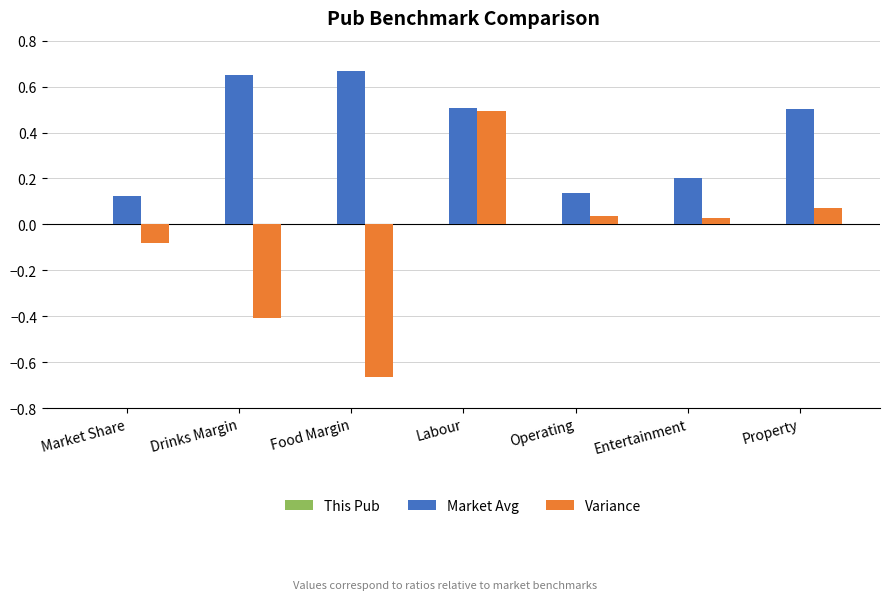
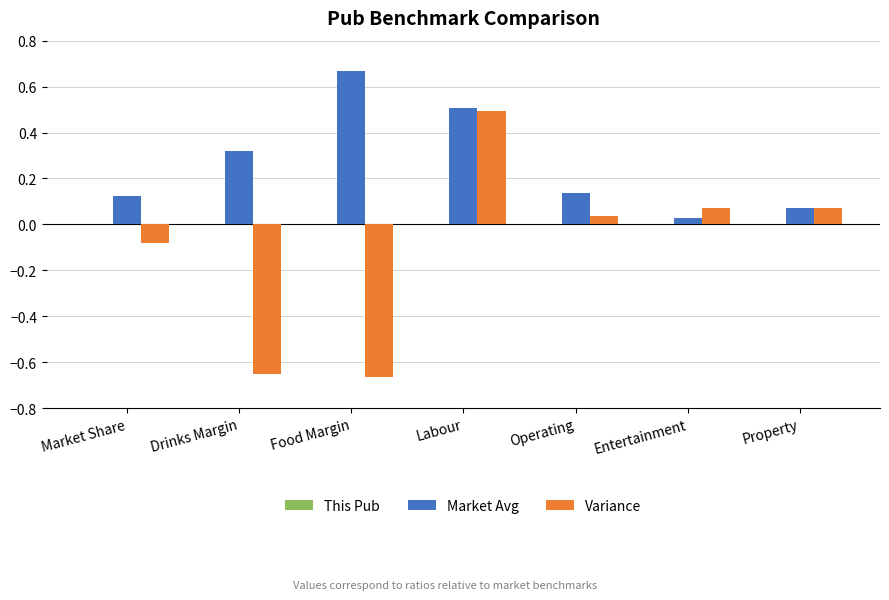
  {
    "This Pub": {
      "Market Share": 0.00,
      "Drinks Margin": 0.00,
      "Food Margin": 0.00,
      "Labour": 0.00,
      "Operating": 0.00,
      "Entertainment": 0.00,
      "Property": 0.00
    },
    "Market Avg": {
      "Market Share": 0.13,
-     "Drinks Margin": 0.65,
+     "Drinks Margin": 0.32,
      "Food Margin": 0.67,
      "Labour": 0.51,
      "Operating": 0.14,
-     "Entertainment": 0.20,
-     "Property": 0.50
+     "Entertainment": 0.03,
+     "Property": 0.07
    },
    "Variance": {
      "Market Share": -0.08,
-     "Drinks Margin": -0.41,
+     "Drinks Margin": -0.65,
      "Food Margin": -0.67,
      "Labour": 0.49,
      "Operating": 0.04,
-     "Entertainment": 0.03,
+     "Entertainment": 0.07,
      "Property": 0.07
    }
  }
